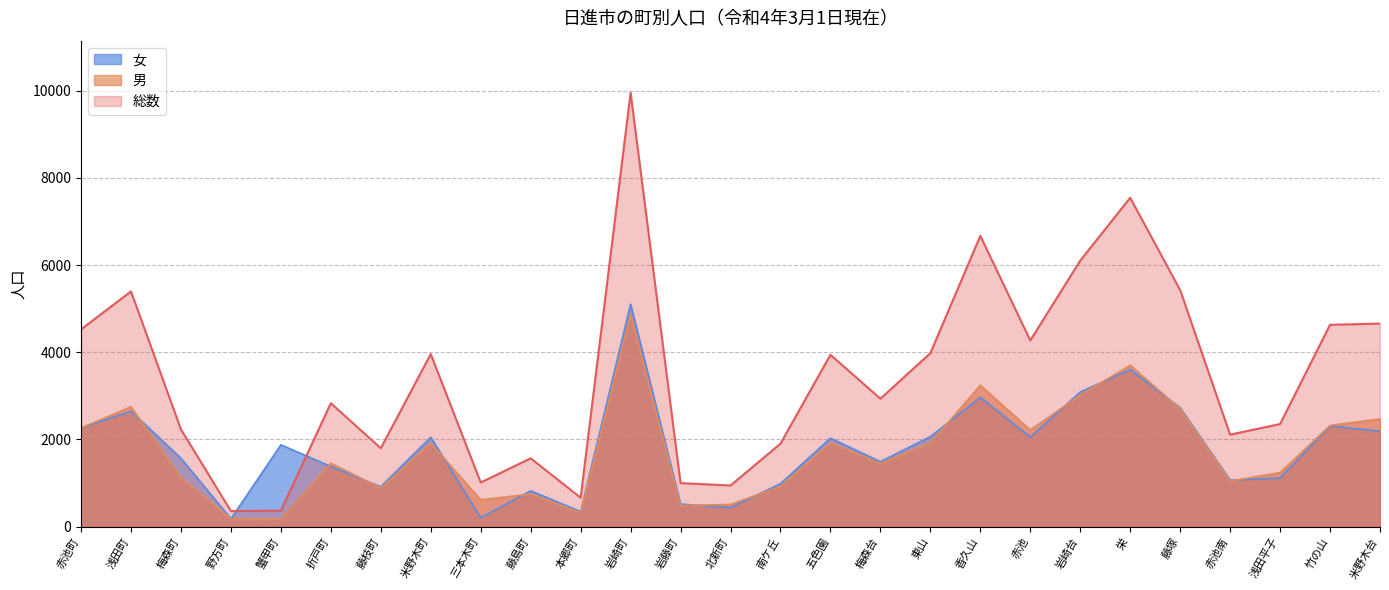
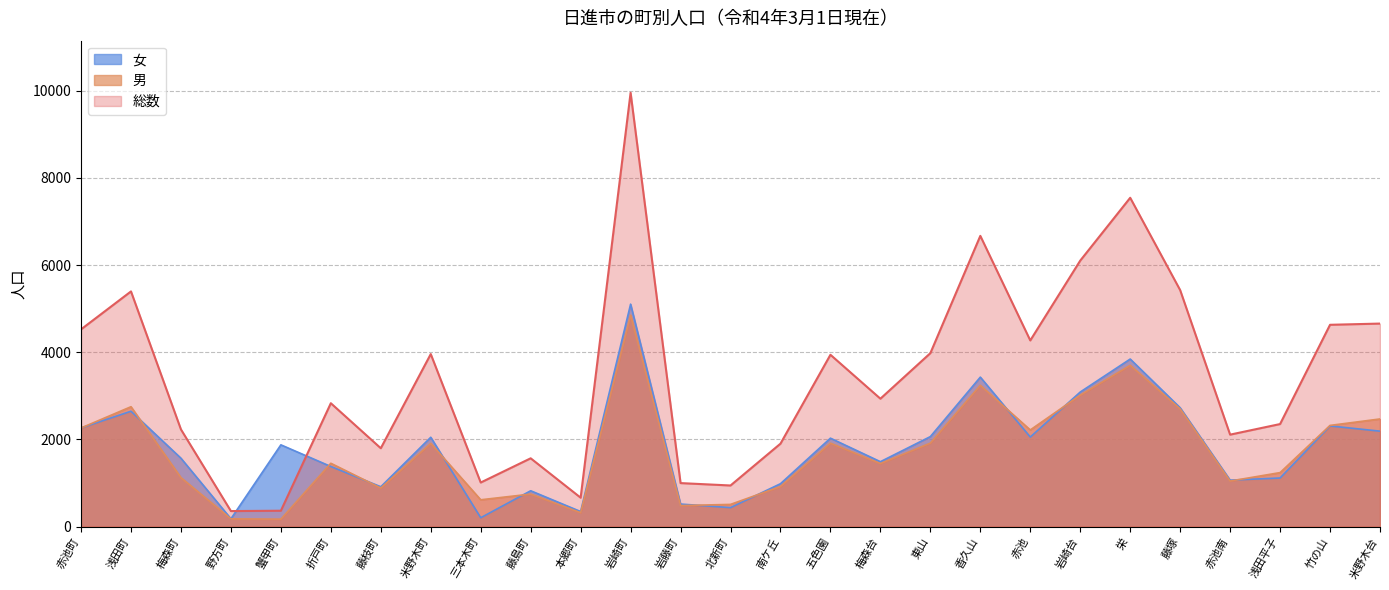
  {
    "女": {
      "浅田町": 2600,
      "梅森町": 1600,
      "蟹甲町": 1900,
      "折戸町": 1400,
      "米野木町": 2000,
      "三本木町": 200,
      "藤島町": 800,
      "岩崎町": 5100,
      "北新町": 400,
      "南ケ丘": 1000,
      "五色園": 2000,
      "東山": 2100,
-     "香久山": 3000,
+     "香久山": 3400,
      "赤池": 2100,
      "岩崎台": 3100,
-     "栄": 3600,
+     "栄": 3800,
      "浅田平子": 1100,
      "米野木台": 2200
    }
  }
